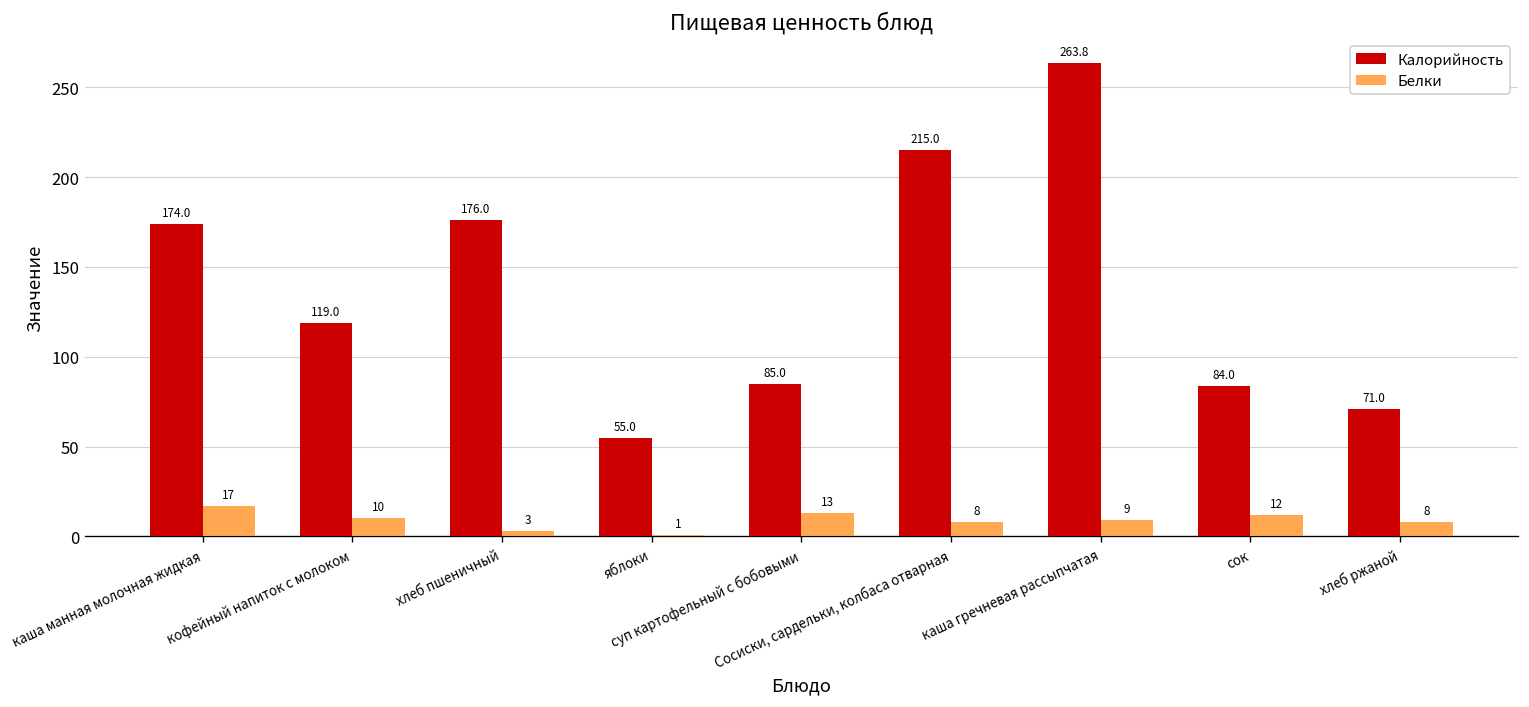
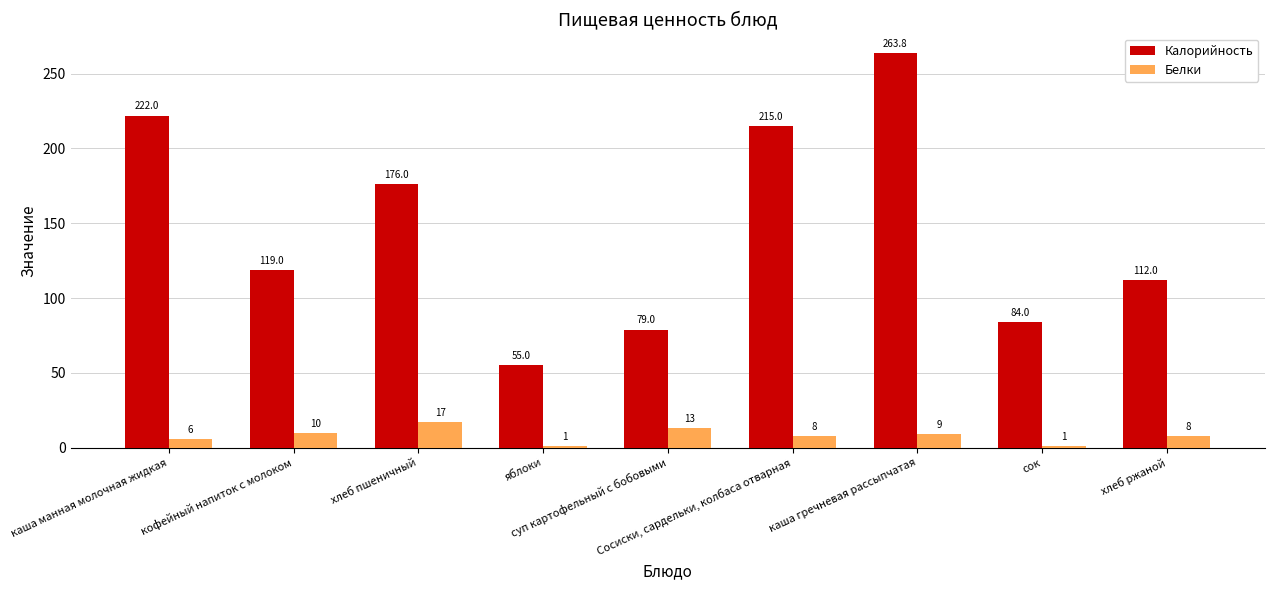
  {
    "Калорийность": {
-     "каша манная молочная жидкая": 174.0,
+     "каша манная молочная жидкая": 222.0,
      "кофейный напиток с молоком": 119.0,
      "хлеб пшеничный": 176.0,
      "яблоки": 55.0,
-     "суп картофельный с бобовыми": 85.0,
+     "суп картофельный с бобовыми": 79.0,
      "Сосиски, сардельки, колбаса отварная": 215.0,
      "каша гречневая рассыпчатая": 263.8,
      "сок": 84.0,
-     "хлеб ржаной": 71.0
+     "хлеб ржаной": 112.0
    },
    "Белки": {
-     "каша манная молочная жидкая": 17,
+     "каша манная молочная жидкая": 6,
      "кофейный напиток с молоком": 10,
-     "хлеб пшеничный": 3,
+     "хлеб пшеничный": 17,
      "яблоки": 1,
      "суп картофельный с бобовыми": 13,
      "Сосиски, сардельки, колбаса отварная": 8,
      "каша гречневая рассыпчатая": 9,
-     "сок": 12,
+     "сок": 1,
      "хлеб ржаной": 8
    }
  }
